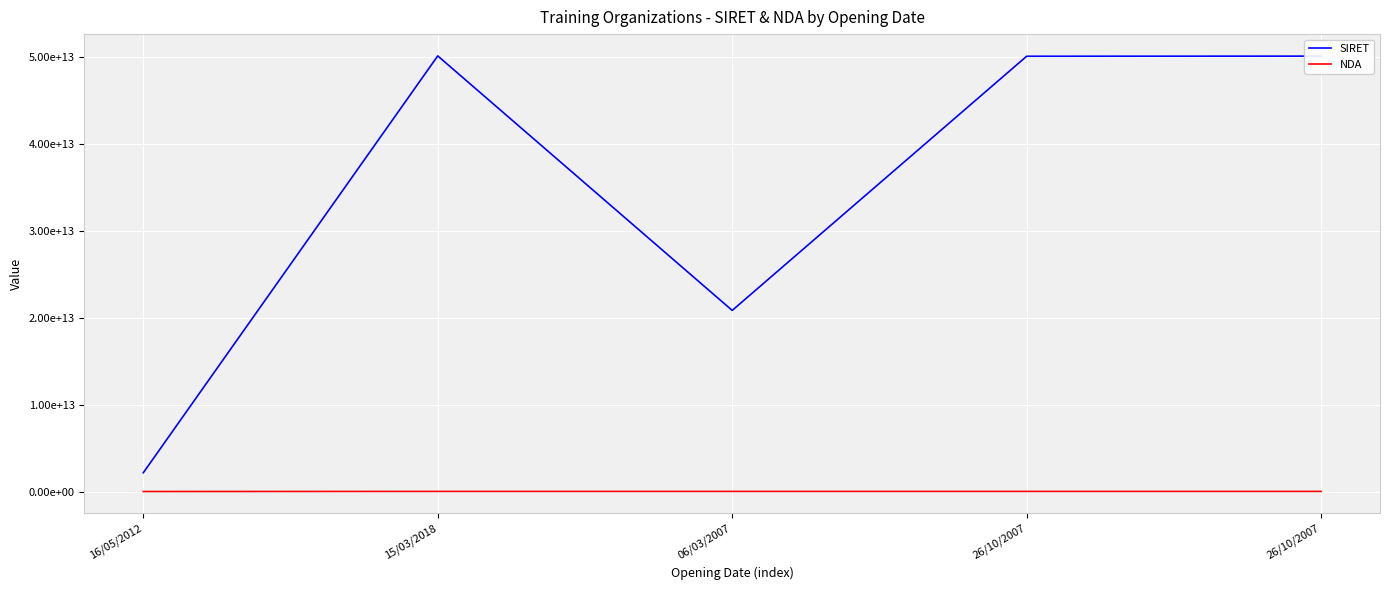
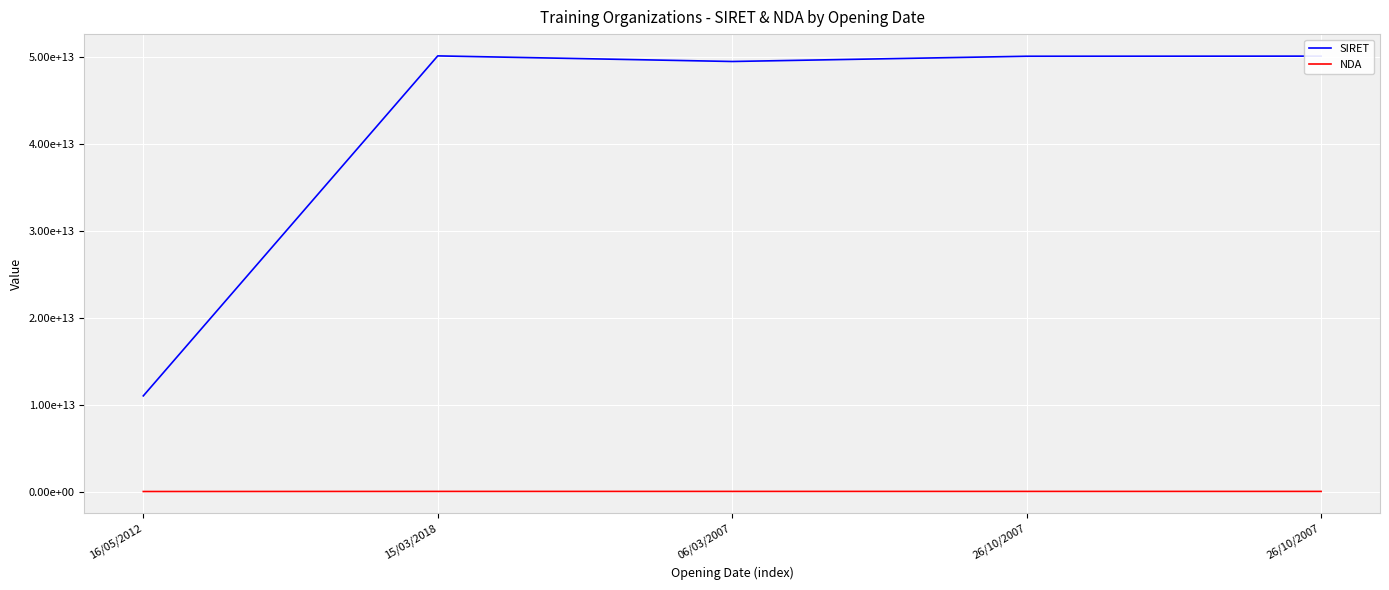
  {
    "SIRET": {
-     "16/05/2012": 2000000000000,
+     "16/05/2012": 11000000000000,
      "15/03/2018": 50000000000000,
-     "06/03/2007": 21000000000000
+     "06/03/2007": 49000000000000
    },
    "NDA": {
      "16/05/2012": 0,
      "15/03/2018": 0,
      "06/03/2007": 0
    }
  }
